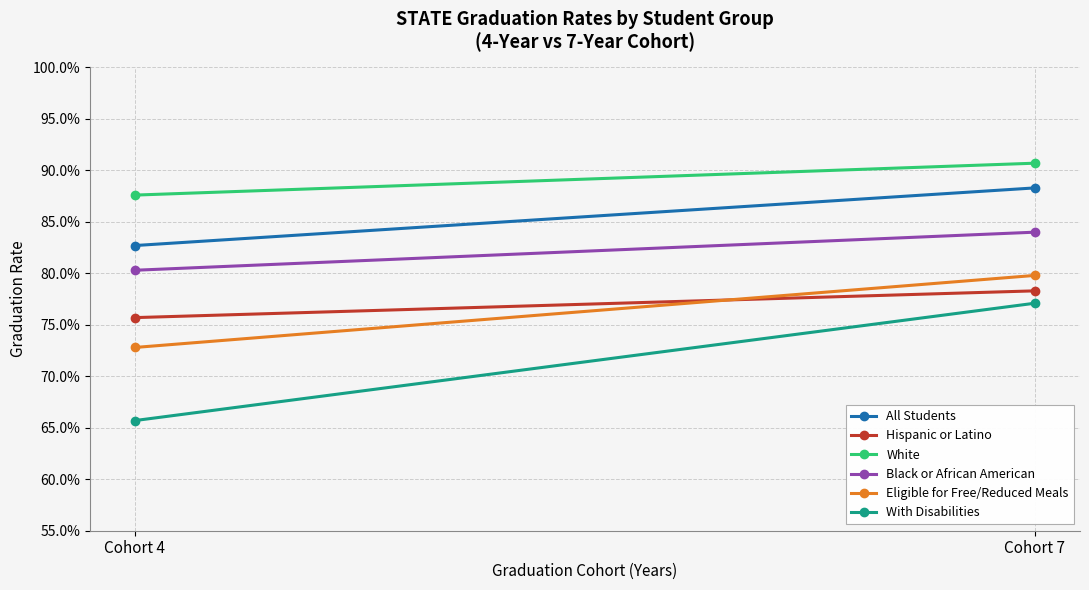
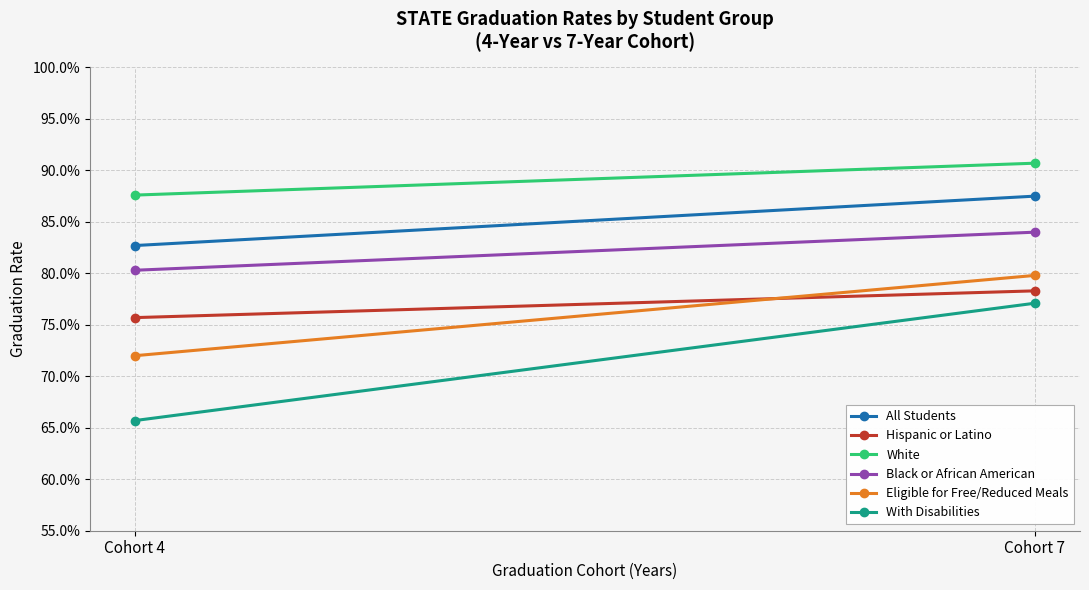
  {
    "All Students": {
      "Cohort 4": "82.7%",
-     "Cohort 7": "88.3%"
+     "Cohort 7": "87.5%"
    },
    "Hispanic or Latino": {
      "Cohort 4": "75.7%",
      "Cohort 7": "78.3%"
    },
    "Black or African American": {
      "Cohort 4": "80.3%",
      "Cohort 7": "84.0%"
    },
    "Eligible for Free/Reduced Meals": {
-     "Cohort 4": "72.8%",
+     "Cohort 4": "72.0%",
      "Cohort 7": "79.8%"
    }
  }
